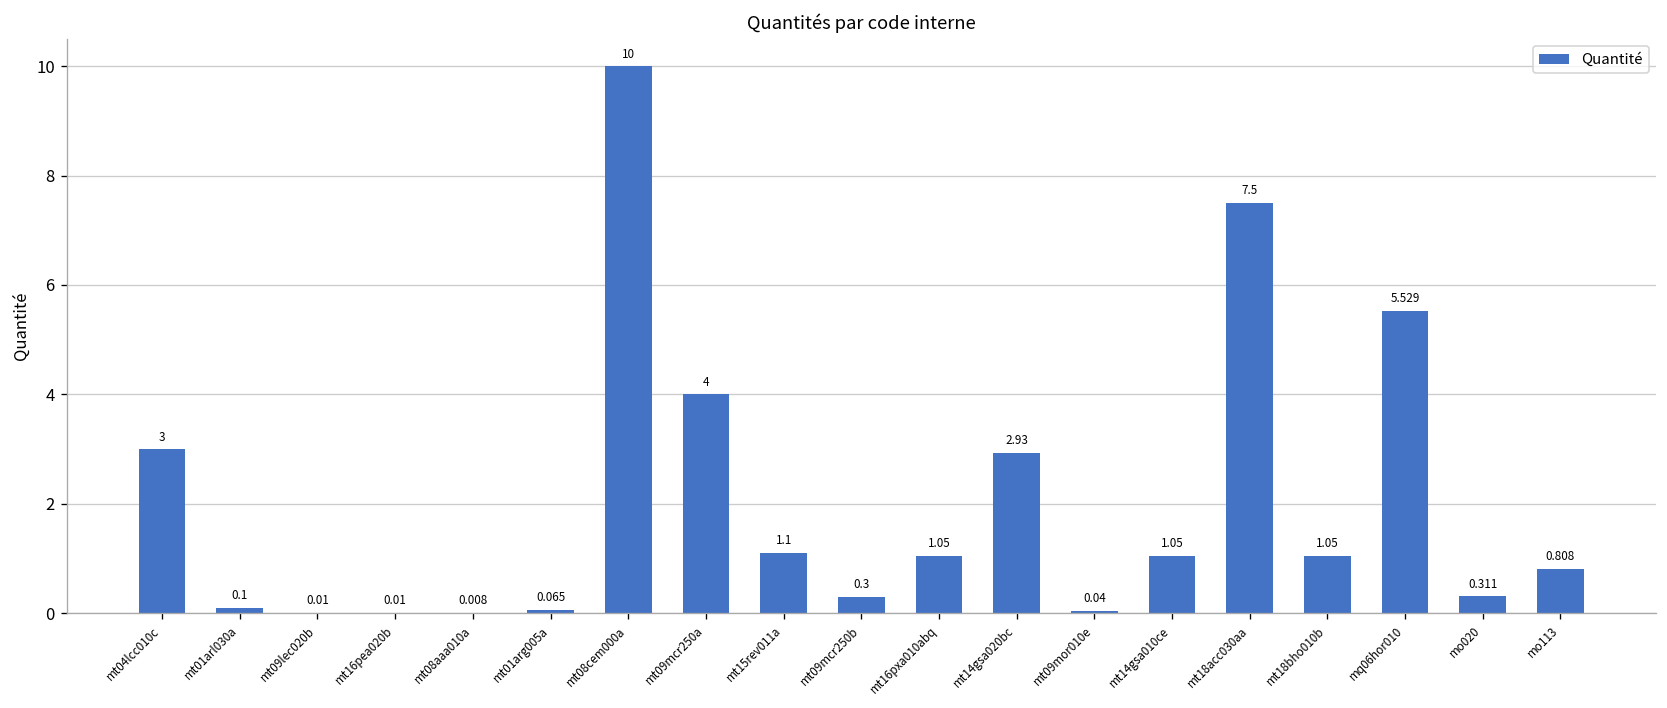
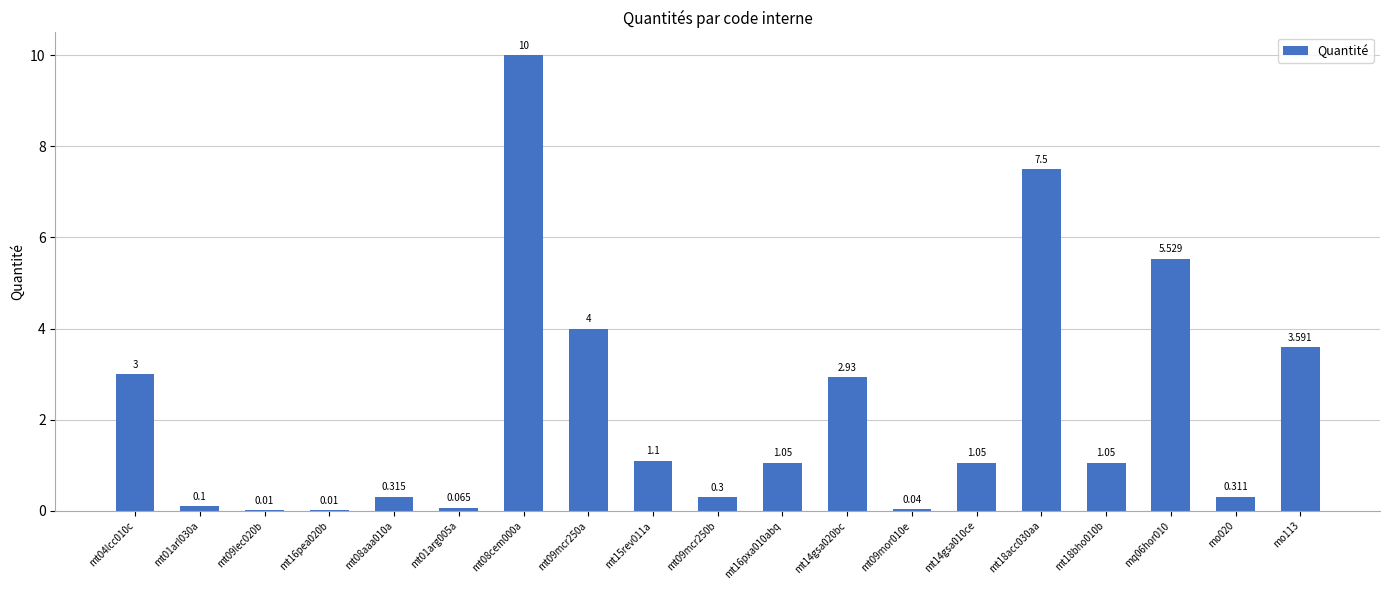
  {
    "mt04lcc010c": 3,
    "mt01arl030a": 0.1,
    "mt09lec020b": 0.01,
    "mt16pea020b": 0.01,
-   "mt08aaa010a": 0.008,
+   "mt08aaa010a": 0.315,
    "mt01arg005a": 0.065,
    "mt08cem000a": 10,
    "mt09mcr250a": 4,
    "mt15rev011a": 1.1,
    "mt09mcr250b": 0.3,
    "mt16pxa010abq": 1.05,
    "mt14gsa020bc": 2.93,
    "mt09mor010e": 0.04,
    "mt14gsa010ce": 1.05,
    "mt18acc030aa": 7.5,
    "mt18bho010b": 1.05,
    "mq06hor010": 5.529,
    "mo020": 0.311,
-   "mo113": 0.808
+   "mo113": 3.591
  }
